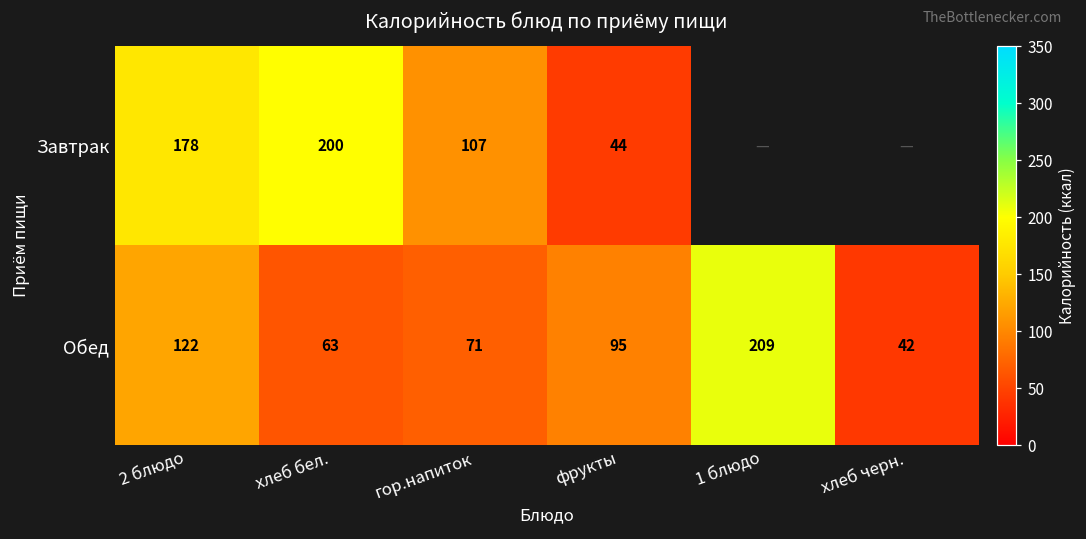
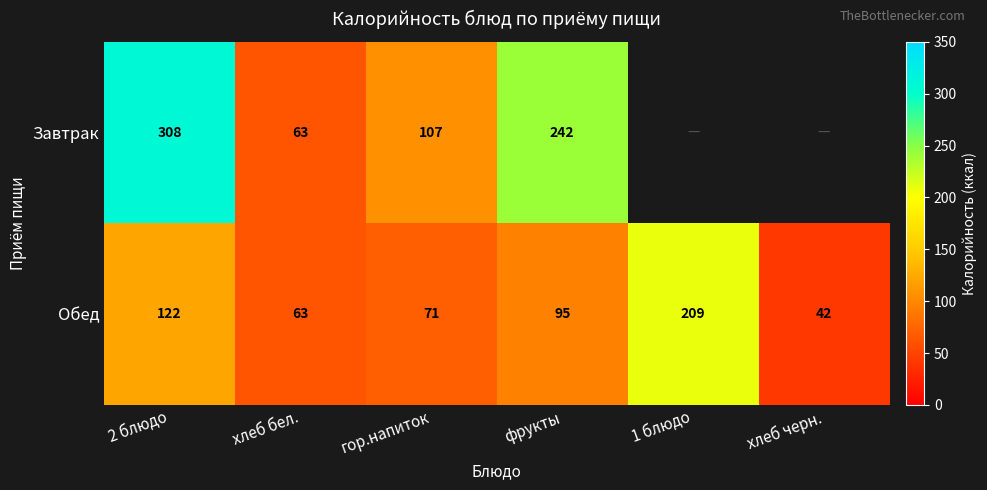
  {
    "Завтрак": {
-     "2 блюдо": 178,
-     "хлеб бел.": 200,
+     "2 блюдо": 308,
+     "хлеб бел.": 63,
      "гор.напиток": 107,
-     "фрукты": 44
+     "фрукты": 242
    },
    "Обед": {
      "2 блюдо": 122,
      "хлеб бел.": 63,
      "гор.напиток": 71,
      "фрукты": 95,
      "1 блюдо": 209,
      "хлеб черн.": 42
    }
  }
